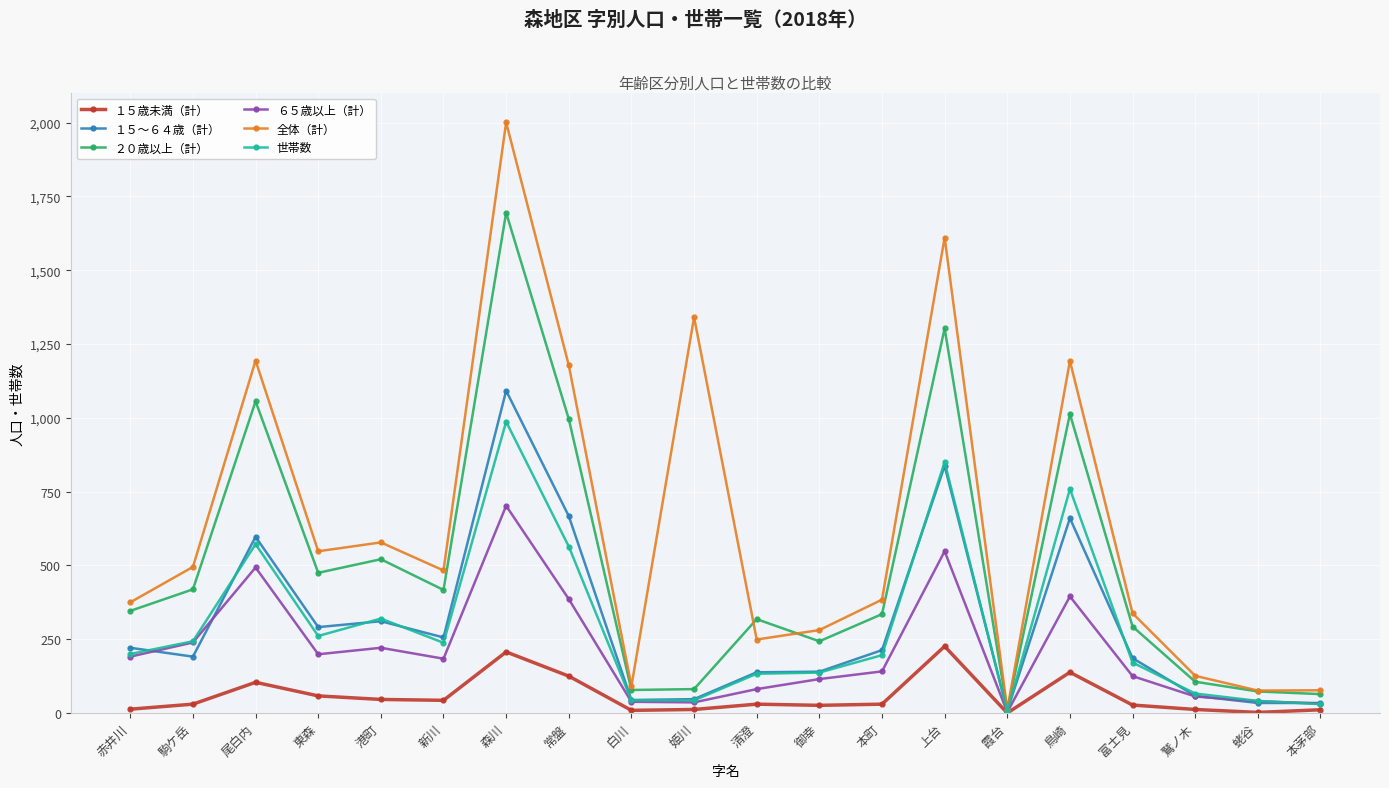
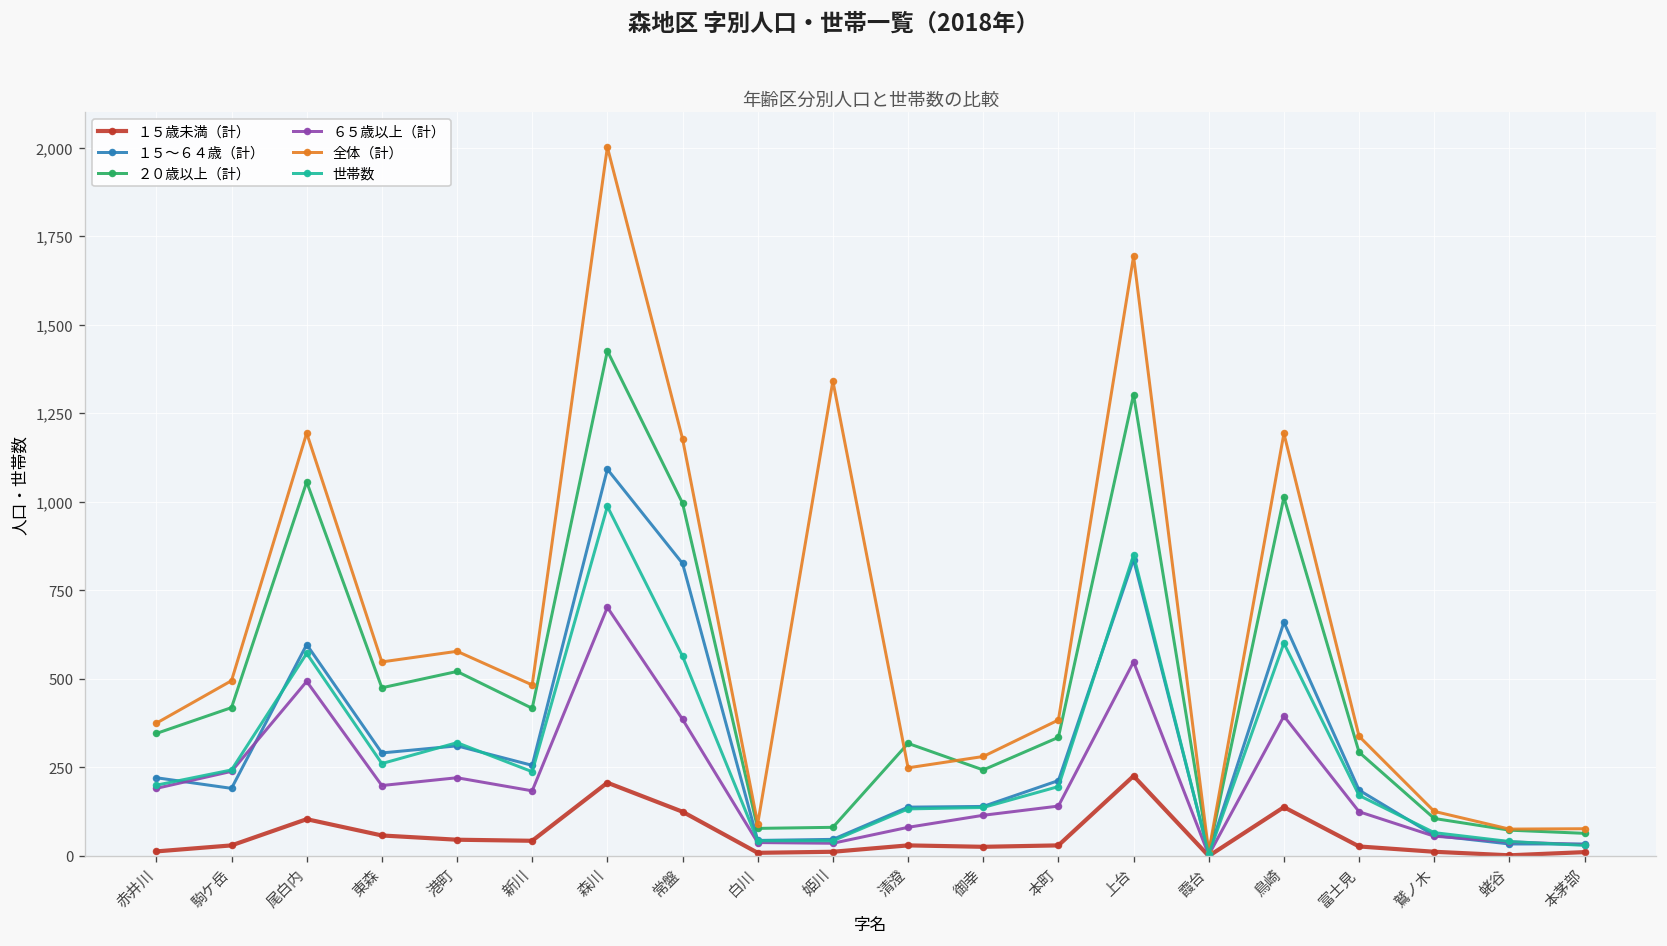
  {
    "１５歳未満（計）": {
      "赤井川": "10",
      "駒ケ岳": "30",
      "尾白内": "100",
      "東森": "60",
      "港町": "50",
      "新川": "40",
      "森川": "210",
      "常盤": "130",
      "白川": "10",
      "姫川": "10",
      "清澄": "30",
      "御幸": "30",
      "本町": "30",
      "上台": "230",
      "鳥崎": "140",
      "富士見": "30",
      "鷲ノ木": "10",
      "蛯谷": "0",
      "本茅部": "10"
    },
    "１５～６４歳（計）": {
      "赤井川": "220",
      "駒ケ岳": "190",
      "尾白内": "600",
      "東森": "290",
      "港町": "310",
      "新川": "260",
      "森川": "1,090",
-     "常盤": "670",
+     "常盤": "830",
      "本町": "210",
      "上台": "840",
      "鳥崎": "660",
      "富士見": "190"
    },
    "２０歳以上（計）": {
      "赤井川": "350",
      "駒ケ岳": "420",
      "尾白内": "1,060",
      "東森": "480",
      "港町": "520",
      "新川": "420",
-     "森川": "1,700",
+     "森川": "1,430",
      "常盤": "1,000",
      "白川": "80",
      "姫川": "80",
      "清澄": "320",
      "御幸": "240",
      "本町": "340",
      "上台": "1,300",
      "鳥崎": "1,010",
      "富士見": "290",
      "鷲ノ木": "110",
      "本茅部": "60"
    },
    "６５歳以上（計）": {
      "赤井川": "190",
      "尾白内": "490",
      "東森": "200",
      "港町": "220",
      "新川": "180",
      "森川": "700",
      "常盤": "390",
      "清澄": "80",
      "御幸": "120",
      "本町": "140",
      "上台": "550",
      "鳥崎": "400",
      "富士見": "130"
    },
    "全体（計）": {
      "赤井川": "380",
      "駒ケ岳": "500",
      "尾白内": "1,190",
      "東森": "550",
      "港町": "580",
      "新川": "480",
      "森川": "2,000",
      "常盤": "1,180",
      "白川": "90",
      "姫川": "1,340",
      "清澄": "250",
      "御幸": "280",
      "本町": "380",
-     "上台": "1,610",
+     "上台": "1,690",
      "鳥崎": "1,190",
      "富士見": "340",
      "鷲ノ木": "130",
      "本茅部": "80"
    },
    "世帯数": {
      "赤井川": "200",
      "尾白内": "570",
      "東森": "260",
      "港町": "320",
      "新川": "240",
      "森川": "990",
      "常盤": "560",
      "本町": "200",
      "上台": "850",
-     "鳥崎": "760",
+     "鳥崎": "600",
      "富士見": "170"
    }
  }
